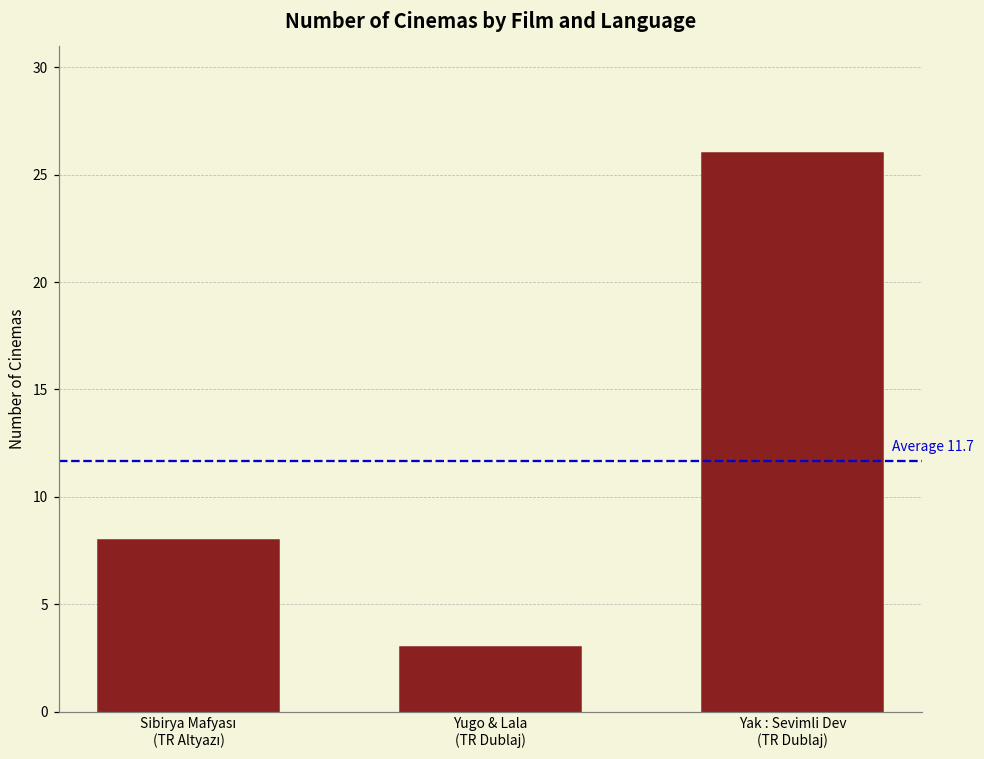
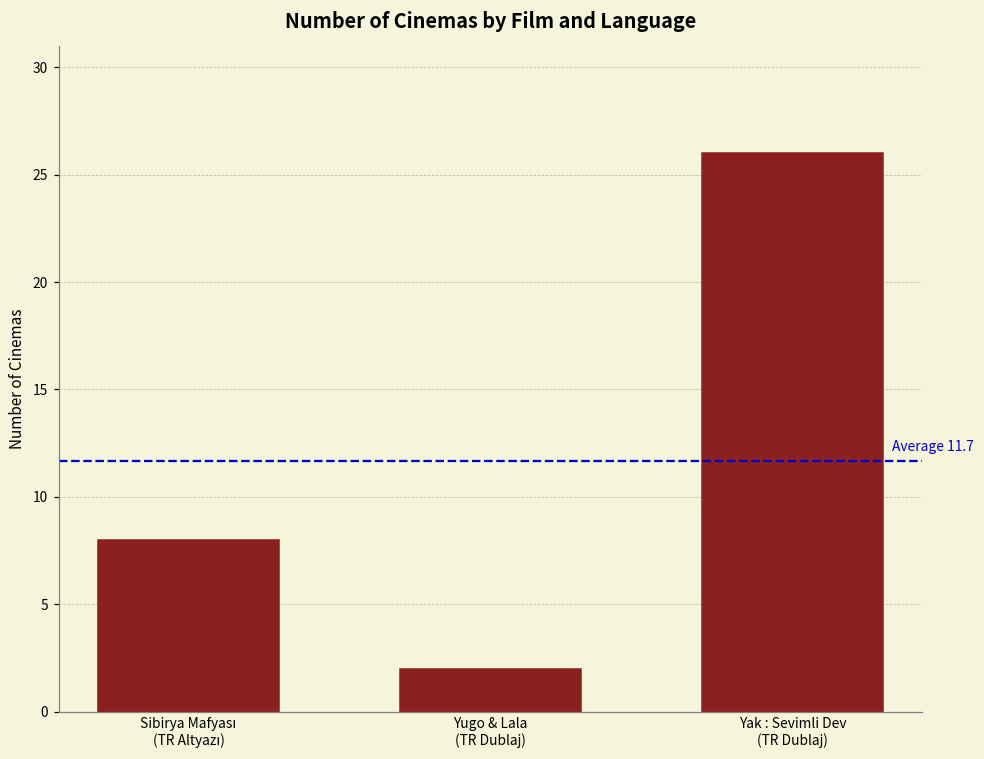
  {
    "Sibirya Mafyası (TR Altyazı)": 8,
-   "Yugo & Lala (TR Dublaj)": 3,
+   "Yugo & Lala (TR Dublaj)": 2,
    "Yak : Sevimli Dev (TR Dublaj)": 26
  }
